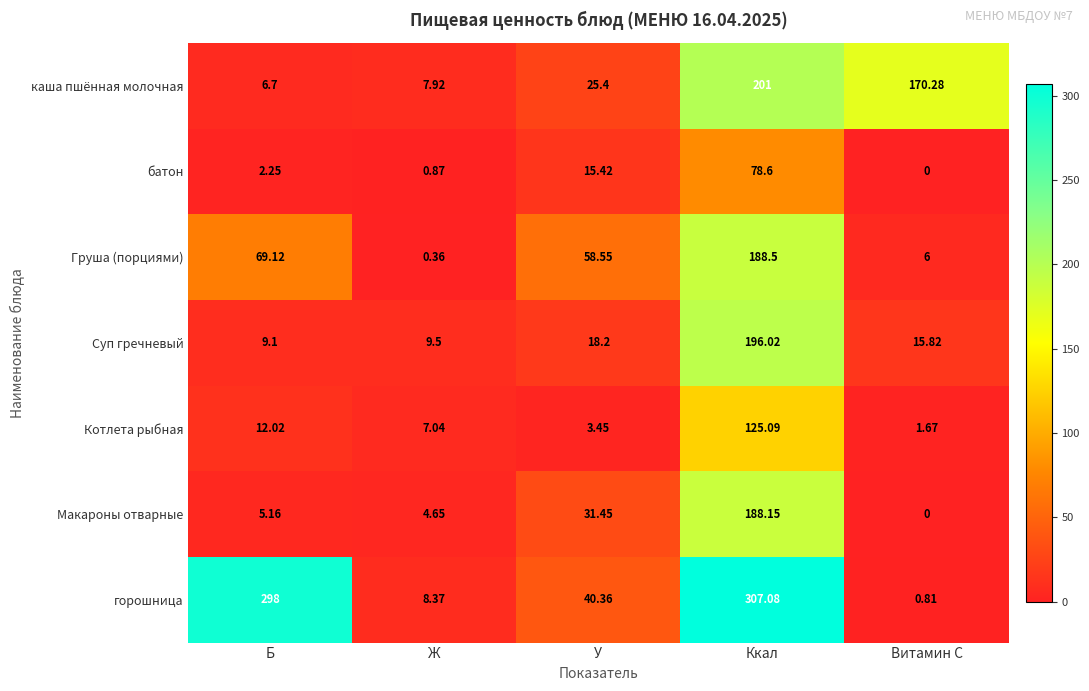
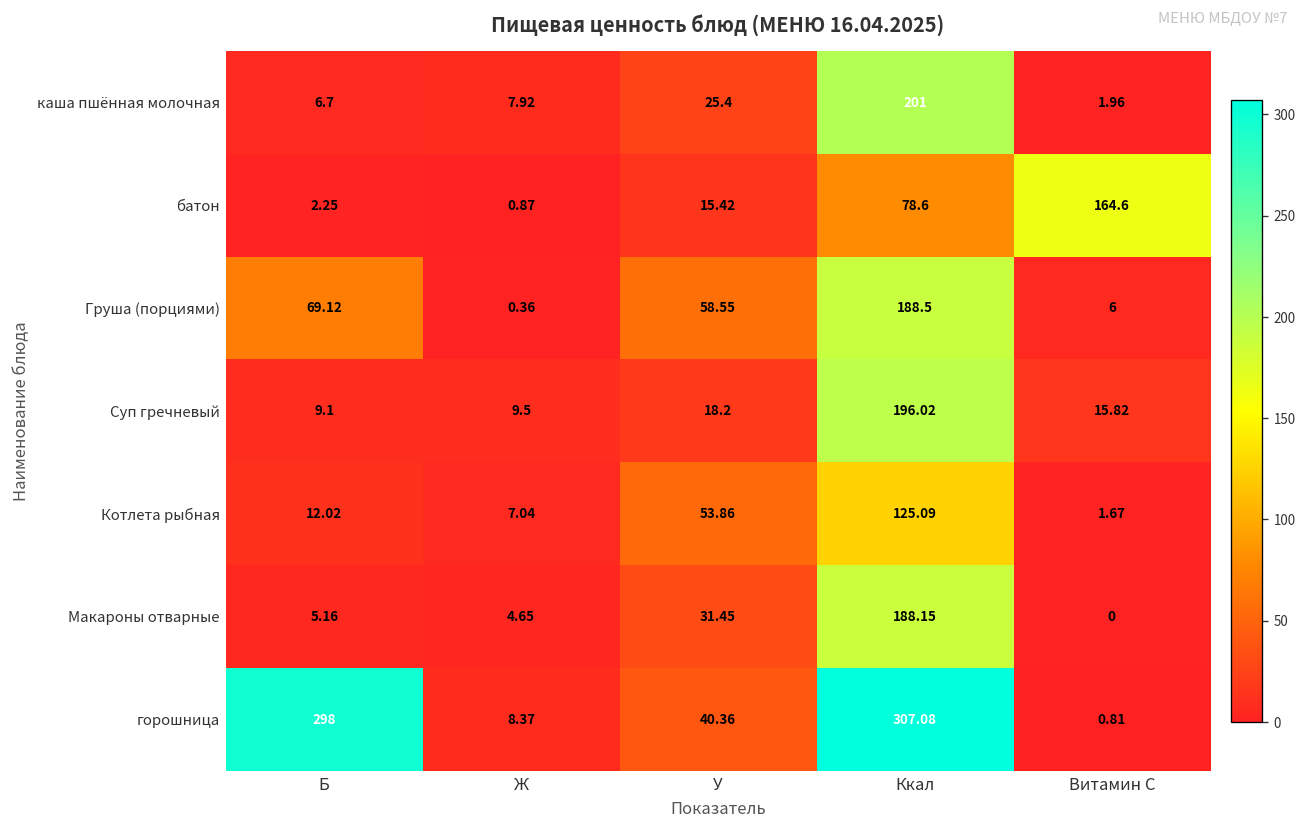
  {
    "каша пшённая молочная": {
      "Б": 6.7,
      "Ж": 7.92,
      "У": 25.4,
      "Ккал": 201,
-     "Витамин С": 170.28
+     "Витамин С": 1.96
    },
    "батон": {
      "Б": 2.25,
      "Ж": 0.87,
      "У": 15.42,
      "Ккал": 78.6,
-     "Витамин С": 0
+     "Витамин С": 164.6
    },
    "Груша (порциями)": {
      "Б": 69.12,
      "Ж": 0.36,
      "У": 58.55,
      "Ккал": 188.5,
      "Витамин С": 6
    },
    "Суп гречневый": {
      "Б": 9.1,
      "Ж": 9.5,
      "У": 18.2,
      "Ккал": 196.02,
      "Витамин С": 15.82
    },
    "Котлета рыбная": {
      "Б": 12.02,
      "Ж": 7.04,
-     "У": 3.45,
+     "У": 53.86,
      "Ккал": 125.09,
      "Витамин С": 1.67
    },
    "Макароны отварные": {
      "Б": 5.16,
      "Ж": 4.65,
      "У": 31.45,
      "Ккал": 188.15,
      "Витамин С": 0
    },
    "горошница": {
      "Б": 298,
      "Ж": 8.37,
      "У": 40.36,
      "Ккал": 307.08,
      "Витамин С": 0.81
    }
  }
